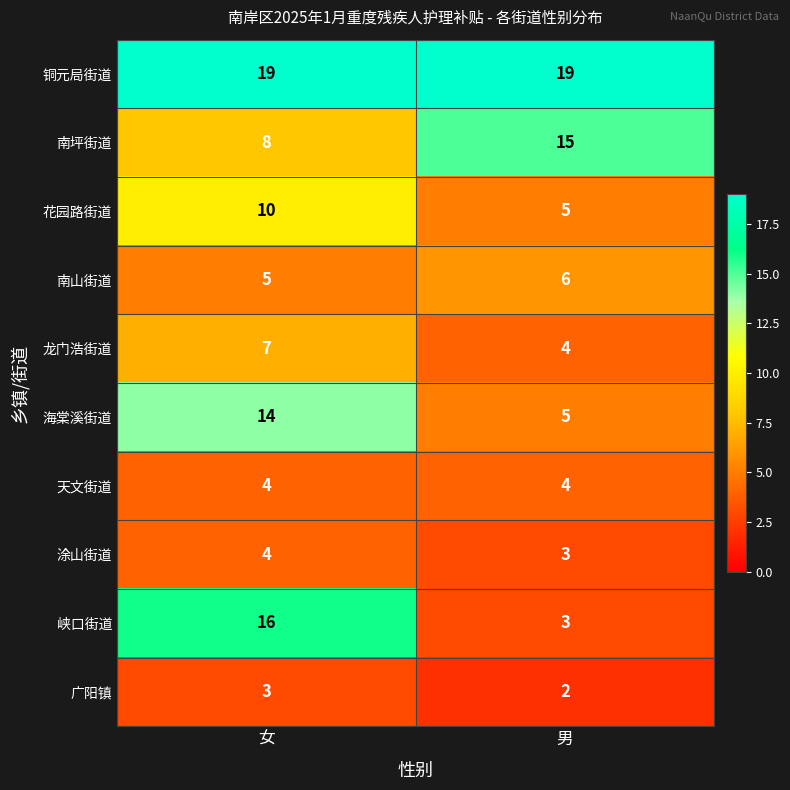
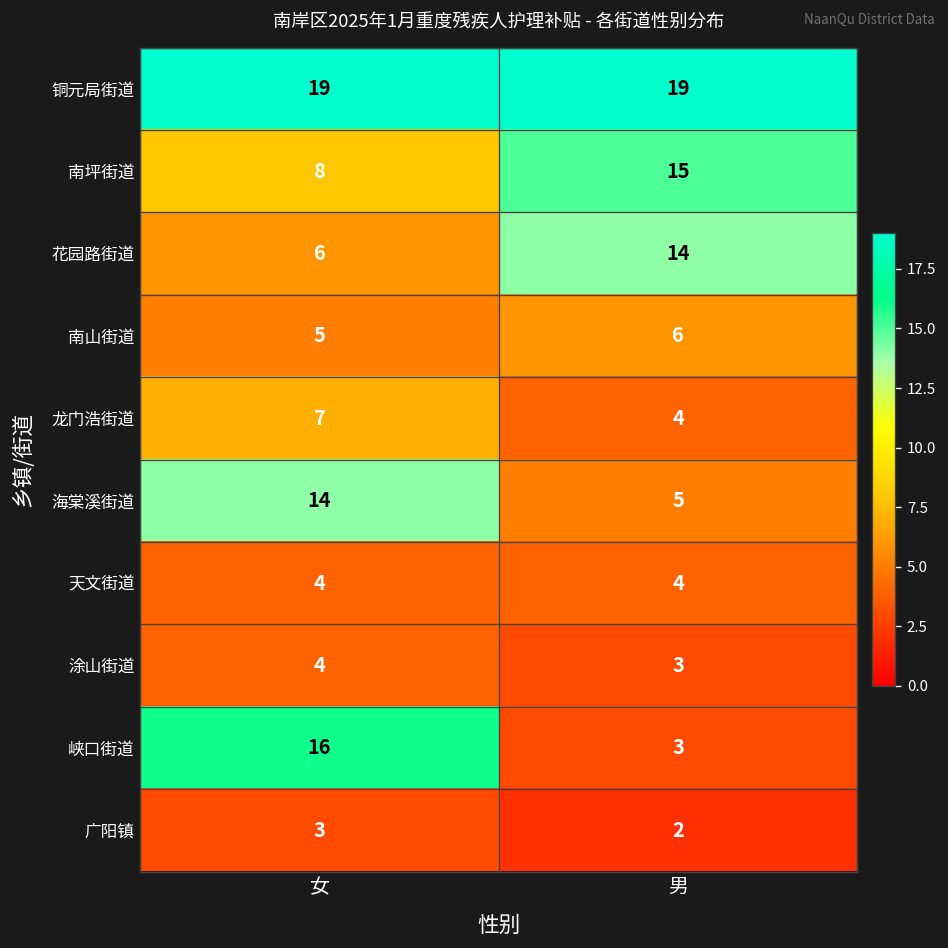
  {
    "铜元局街道": {
      "女": 19,
      "男": 19
    },
    "南坪街道": {
      "女": 8,
      "男": 15
    },
    "花园路街道": {
-     "女": 10,
-     "男": 5
+     "女": 6,
+     "男": 14
    },
    "南山街道": {
      "女": 5,
      "男": 6
    },
    "龙门浩街道": {
      "女": 7,
      "男": 4
    },
    "海棠溪街道": {
      "女": 14,
      "男": 5
    },
    "天文街道": {
      "女": 4,
      "男": 4
    },
    "涂山街道": {
      "女": 4,
      "男": 3
    },
    "峡口街道": {
      "女": 16,
      "男": 3
    },
    "广阳镇": {
      "女": 3,
      "男": 2
    }
  }
